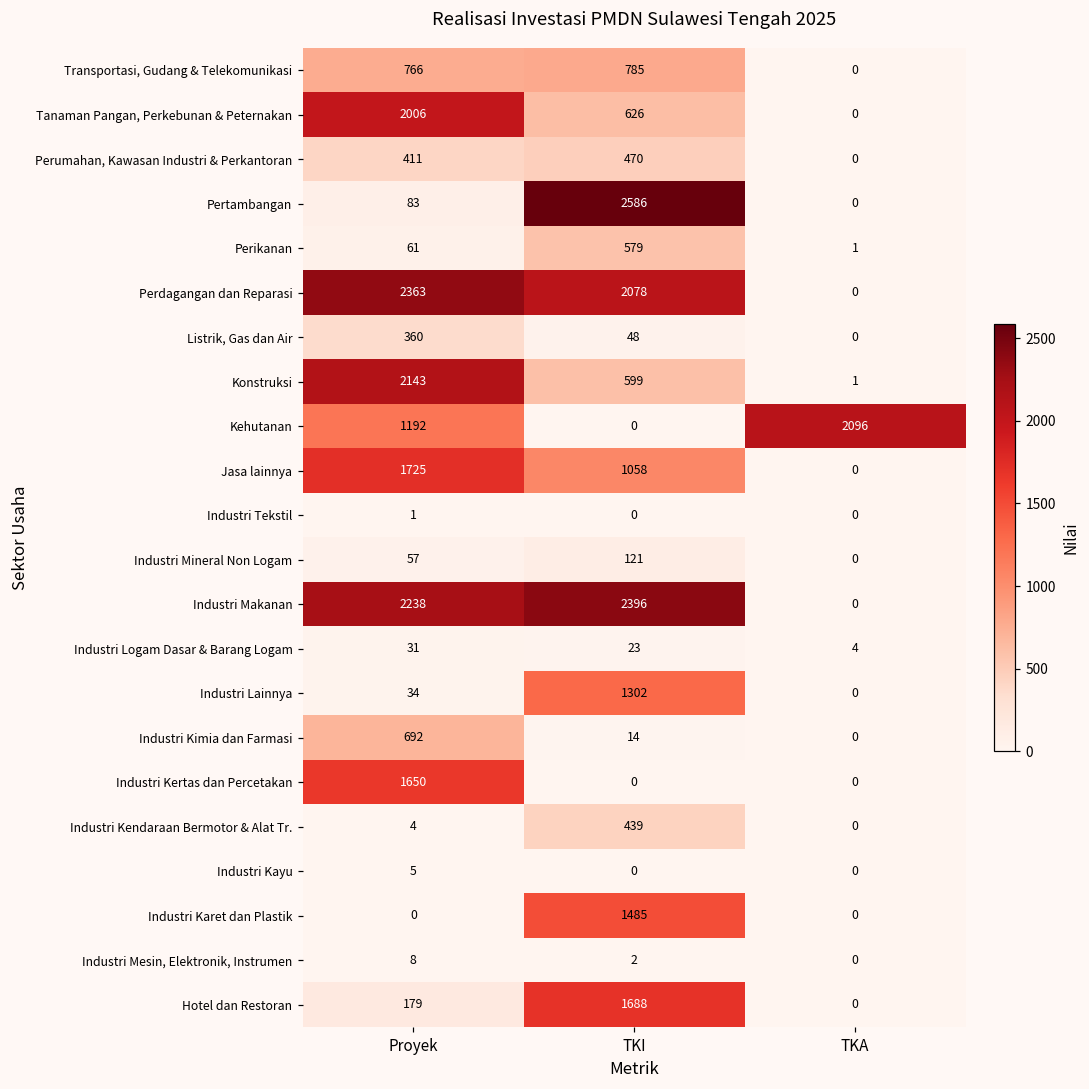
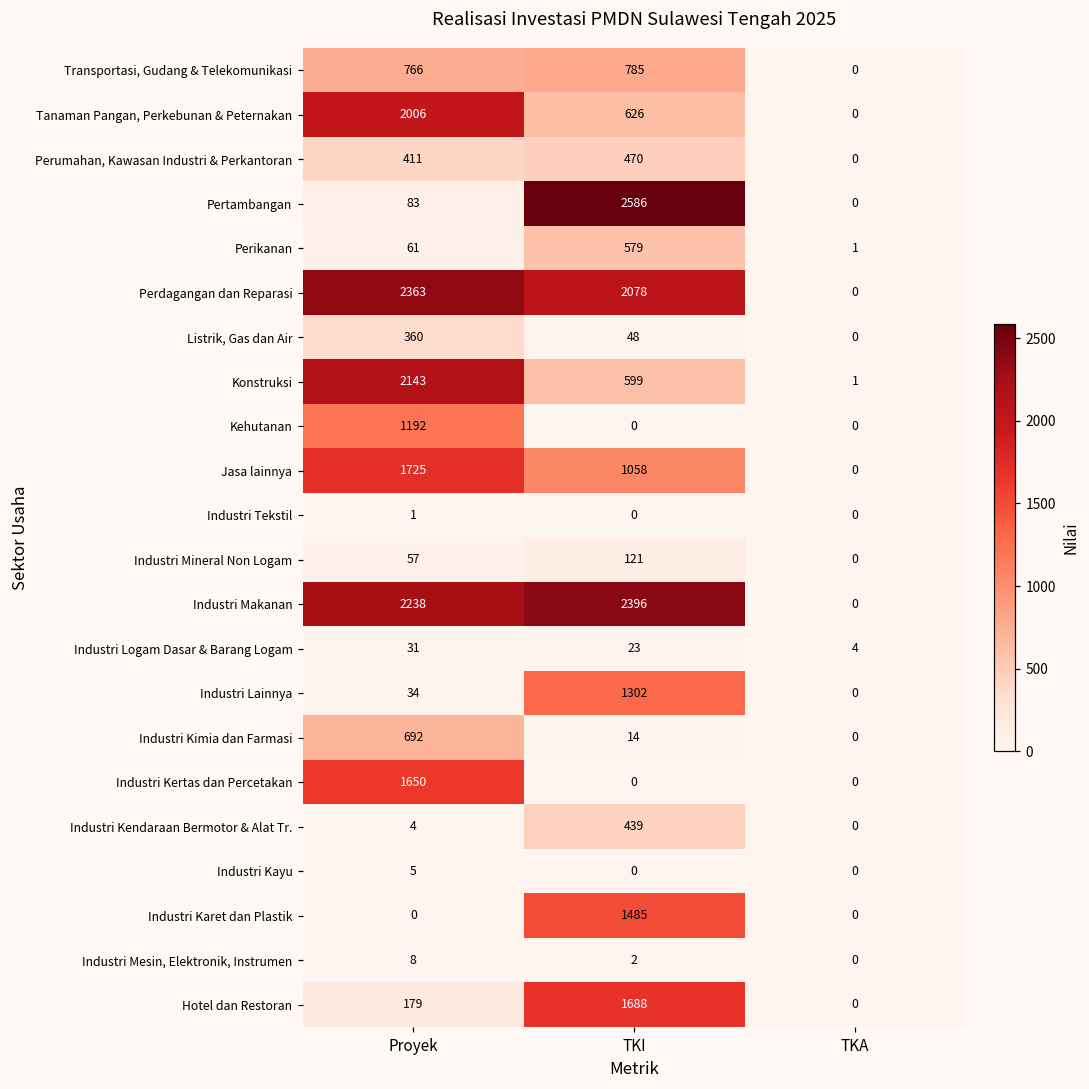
  {
    "Transportasi, Gudang & Telekomunikasi": {
      "Proyek": 766,
      "TKI": 785,
      "TKA": 0
    },
    "Tanaman Pangan, Perkebunan & Peternakan": {
      "Proyek": 2006,
      "TKI": 626,
      "TKA": 0
    },
    "Perumahan, Kawasan Industri & Perkantoran": {
      "Proyek": 411,
      "TKI": 470,
      "TKA": 0
    },
    "Pertambangan": {
      "Proyek": 83,
      "TKI": 2586,
      "TKA": 0
    },
    "Perikanan": {
      "Proyek": 61,
      "TKI": 579,
      "TKA": 1
    },
    "Perdagangan dan Reparasi": {
      "Proyek": 2363,
      "TKI": 2078,
      "TKA": 0
    },
    "Listrik, Gas dan Air": {
      "Proyek": 360,
      "TKI": 48,
      "TKA": 0
    },
    "Konstruksi": {
      "Proyek": 2143,
      "TKI": 599,
      "TKA": 1
    },
    "Kehutanan": {
      "Proyek": 1192,
      "TKI": 0,
-     "TKA": 2096
+     "TKA": 0
    },
    "Jasa lainnya": {
      "Proyek": 1725,
      "TKI": 1058,
      "TKA": 0
    },
    "Industri Tekstil": {
      "Proyek": 1,
      "TKI": 0,
      "TKA": 0
    },
    "Industri Mineral Non Logam": {
      "Proyek": 57,
      "TKI": 121,
      "TKA": 0
    },
    "Industri Makanan": {
      "Proyek": 2238,
      "TKI": 2396,
      "TKA": 0
    },
    "Industri Logam Dasar & Barang Logam": {
      "Proyek": 31,
      "TKI": 23,
      "TKA": 4
    },
    "Industri Lainnya": {
      "Proyek": 34,
      "TKI": 1302,
      "TKA": 0
    },
    "Industri Kimia dan Farmasi": {
      "Proyek": 692,
      "TKI": 14,
      "TKA": 0
    },
    "Industri Kertas dan Percetakan": {
      "Proyek": 1650,
      "TKI": 0,
      "TKA": 0
    },
    "Industri Kendaraan Bermotor & Alat Tr.": {
      "Proyek": 4,
      "TKI": 439,
      "TKA": 0
    },
    "Industri Kayu": {
      "Proyek": 5,
      "TKI": 0,
      "TKA": 0
    },
    "Industri Karet dan Plastik": {
      "Proyek": 0,
      "TKI": 1485,
      "TKA": 0
    },
    "Industri Mesin, Elektronik, Instrumen": {
      "Proyek": 8,
      "TKI": 2,
      "TKA": 0
    },
    "Hotel dan Restoran": {
      "Proyek": 179,
      "TKI": 1688,
      "TKA": 0
    }
  }
